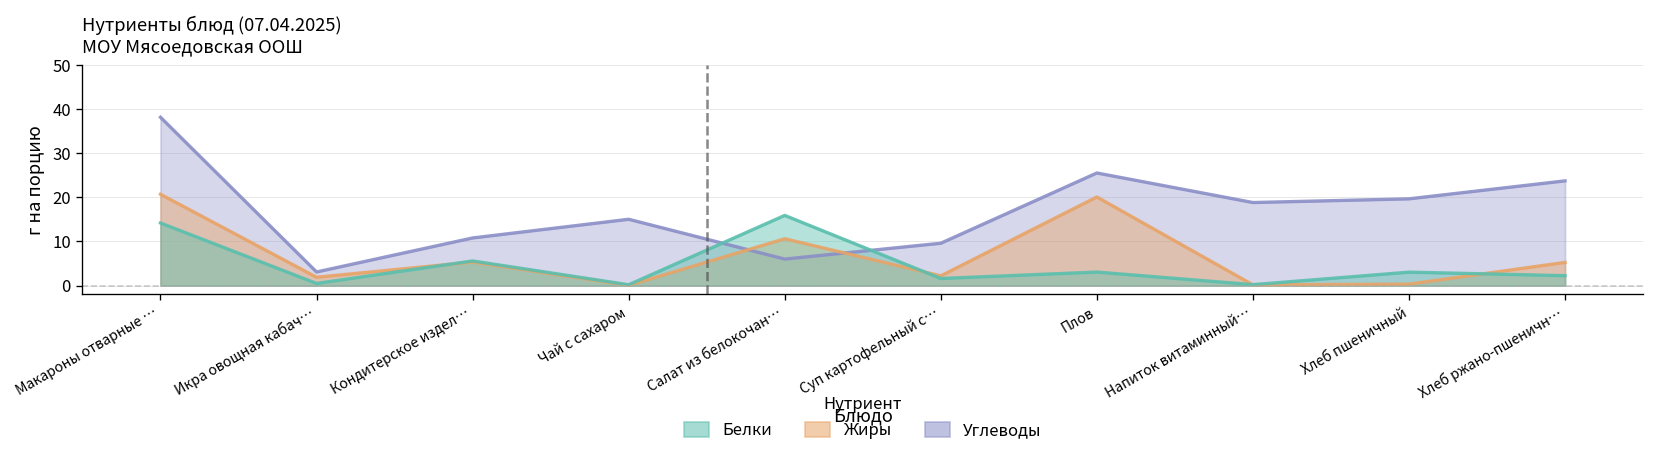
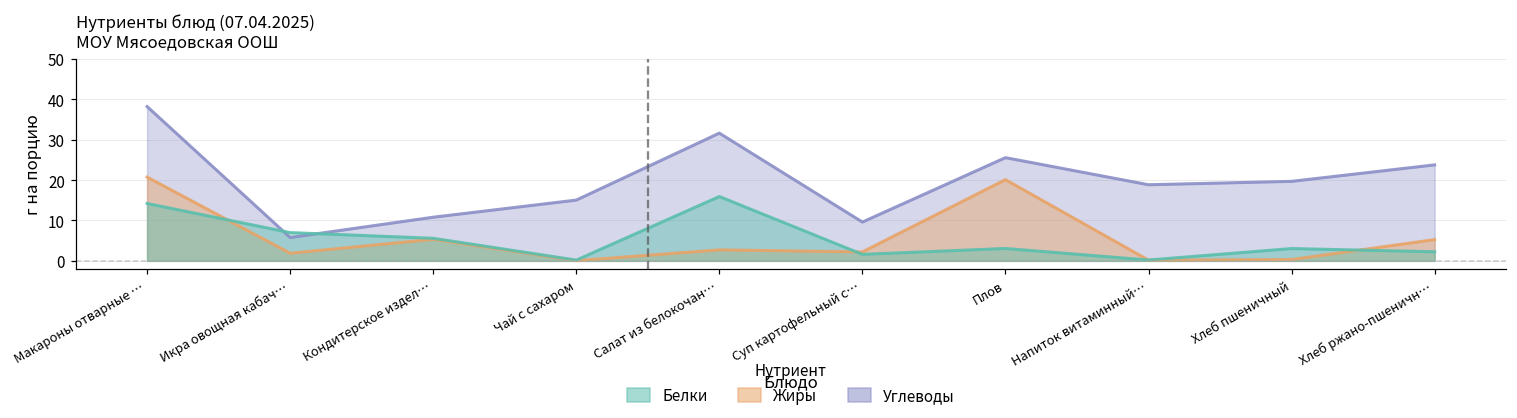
  {
    "Углеводы": {
      "Макароны отварные …": 38,
-     "Икра овощная кабач…": 3,
+     "Икра овощная кабач…": 6,
      "Кондитерское издел…": 11,
      "Чай с сахаром": 15,
-     "Салат из белокочан…": 6,
+     "Салат из белокочан…": 32,
      "Суп картофельный с…": 10,
      "Плов": 26,
      "Напиток витаминный…": 19,
      "Хлеб пшеничный": 20,
      "Хлеб ржано-пшеничн…": 24
    },
    "Жиры": {
      "Макароны отварные …": 21,
      "Икра овощная кабач…": 2,
-     "Салат из белокочан…": 11,
+     "Салат из белокочан…": 3,
      "Плов": 20,
      "Хлеб пшеничный": 0,
      "Хлеб ржано-пшеничн…": 5
    },
    "Белки": {
      "Макароны отварные …": 14,
-     "Икра овощная кабач…": 0,
+     "Икра овощная кабач…": 7,
      "Салат из белокочан…": 16,
      "Плов": 3,
      "Хлеб пшеничный": 3,
      "Хлеб ржано-пшеничн…": 2
    }
  }
